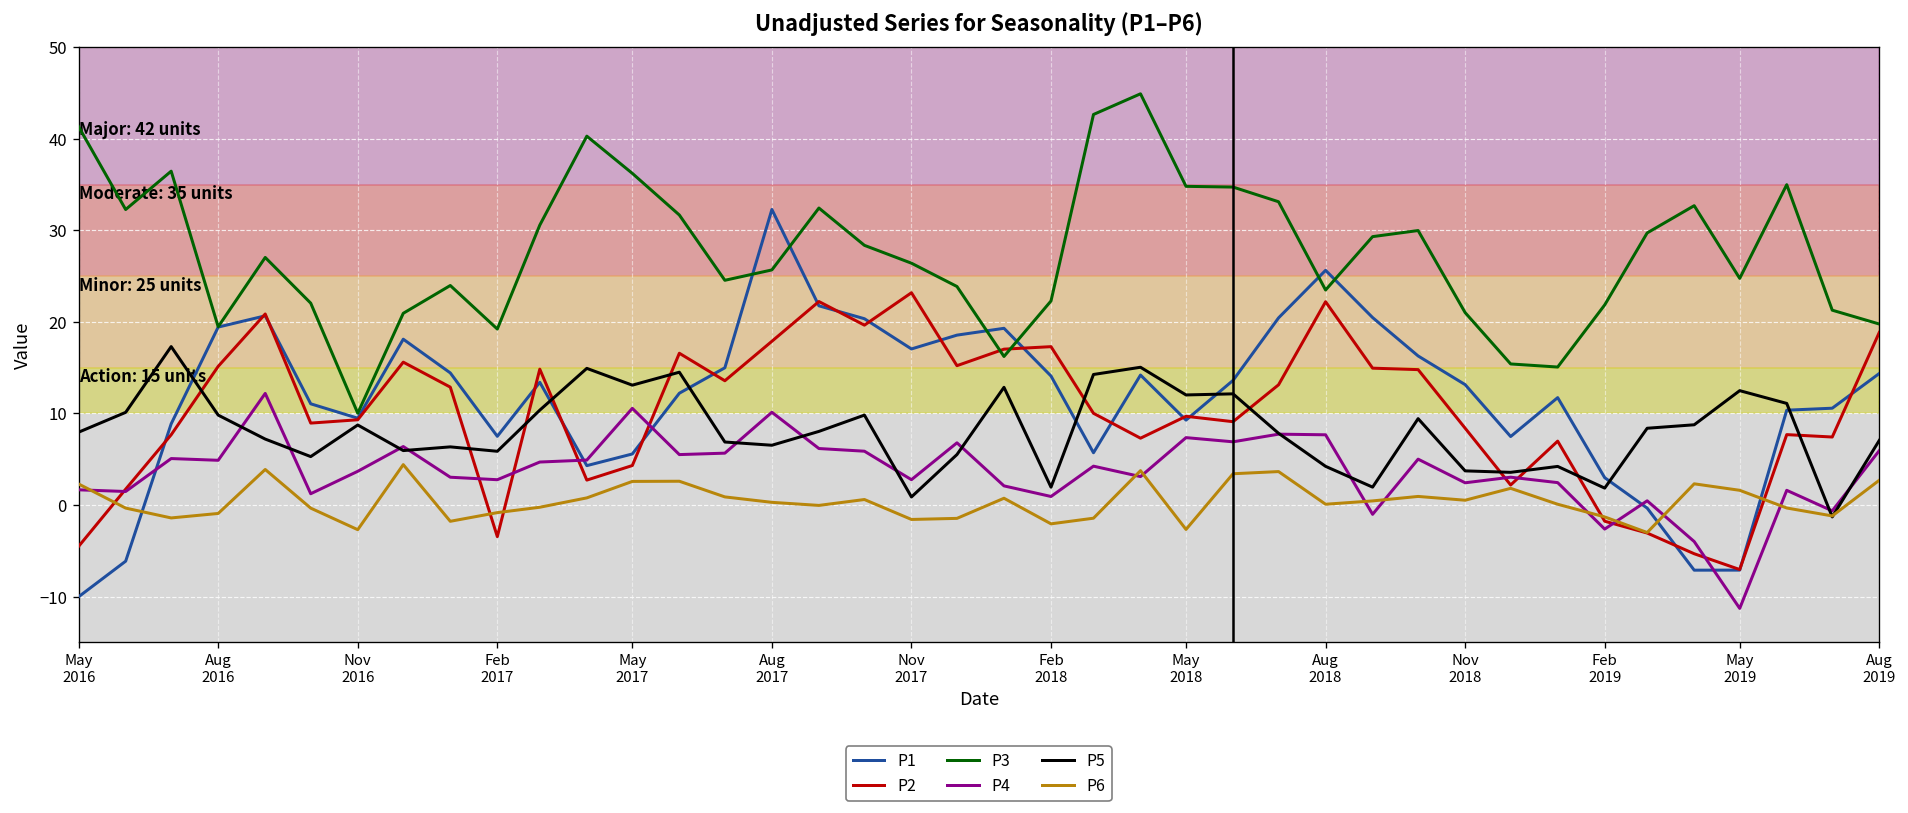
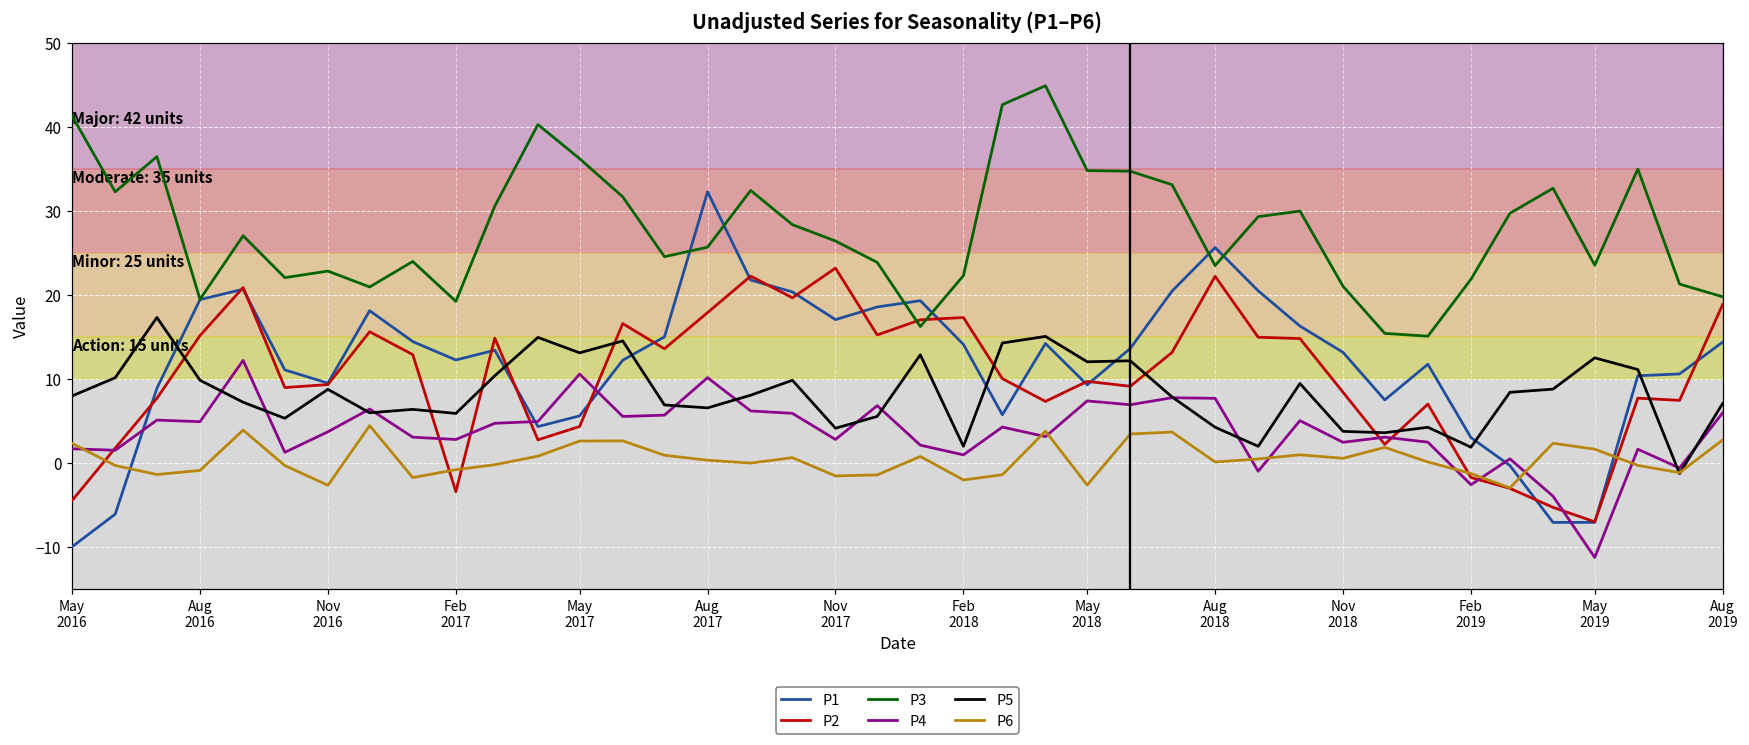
  {
    "P1": {
      "May 2016": -10,
-     "Feb 2017": 8,
+     "Feb 2017": 12,
      "May 2017": 6,
      "Aug 2017": 32,
      "Nov 2017": 17,
      "Feb 2018": 14,
      "May 2018": 9,
      "Aug 2018": 26,
      "Nov 2018": 13,
      "Feb 2019": 3,
      "Aug 2019": 14
    },
    "P2": {
      "Aug 2016": 15
    },
    "P3": {
-     "Nov 2016": 10,
+     "Nov 2016": 23,
      "Feb 2017": 19,
      "May 2017": 36,
      "Aug 2017": 26,
      "Nov 2017": 26,
      "Feb 2018": 22,
      "May 2018": 35,
      "Aug 2018": 23,
      "Nov 2018": 21,
      "Feb 2019": 22,
-     "May 2019": 25,
+     "May 2019": 24,
      "Aug 2019": 20
    },
    "P4": {
      "May 2016": 2,
      "Aug 2016": 5,
      "Nov 2016": 4,
      "Feb 2017": 3,
      "May 2017": 11,
      "Aug 2017": 10,
      "Nov 2017": 3,
      "Feb 2018": 1,
      "May 2018": 7,
      "Aug 2018": 8,
      "Nov 2018": 2,
      "Feb 2019": -3,
      "May 2019": -11,
      "Aug 2019": 6
    },
    "P5": {
      "May 2016": 8,
      "Aug 2016": 10,
      "Nov 2016": 9,
      "Feb 2017": 6,
      "May 2017": 13,
      "Aug 2017": 7,
-     "Nov 2017": 1,
+     "Nov 2017": 4,
      "Feb 2018": 2,
      "May 2018": 12,
      "Aug 2018": 4,
      "Nov 2018": 4,
      "Feb 2019": 2,
      "May 2019": 12,
      "Aug 2019": 7
    },
    "P6": {
      "May 2016": 2,
      "Aug 2016": -1,
      "Nov 2016": -3,
      "Feb 2017": -1,
      "May 2017": 3,
      "Aug 2017": 0,
      "Nov 2017": -2,
      "Feb 2018": -2,
      "May 2018": -3,
      "Aug 2018": 0,
      "Nov 2018": 1,
      "Feb 2019": -1,
      "May 2019": 2,
      "Aug 2019": 3
    }
  }
